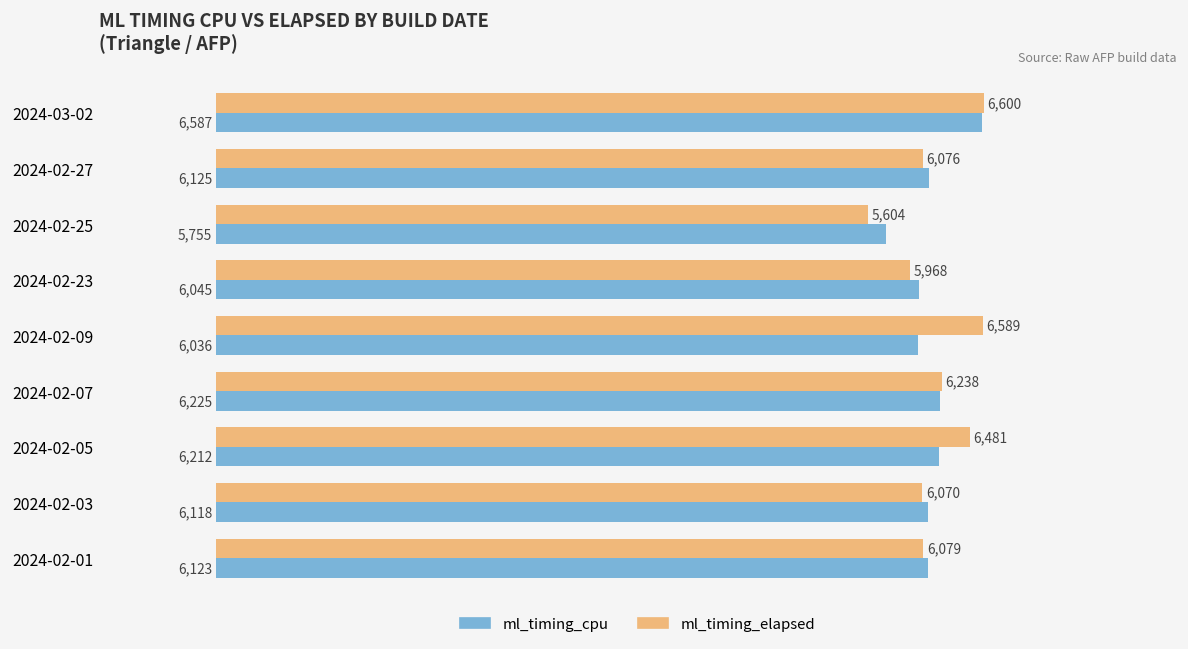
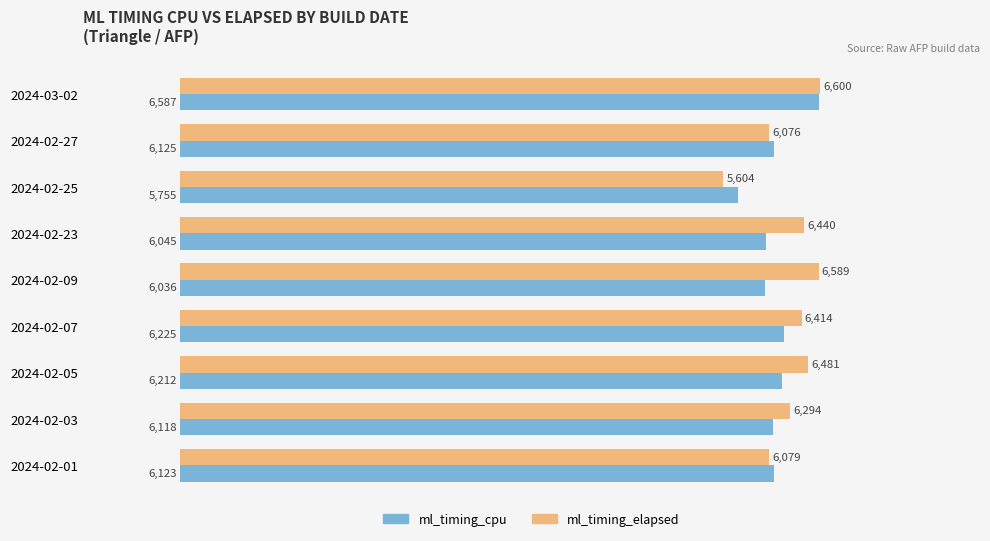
  {
    "ml_timing_elapsed": {
      "2024-03-02": "6,600",
      "2024-02-27": "6,076",
      "2024-02-25": "5,604",
-     "2024-02-23": "5,968",
+     "2024-02-23": "6,440",
      "2024-02-09": "6,589",
-     "2024-02-07": "6,238",
+     "2024-02-07": "6,414",
      "2024-02-05": "6,481",
-     "2024-02-03": "6,070",
+     "2024-02-03": "6,294",
      "2024-02-01": "6,079"
    }
  }
